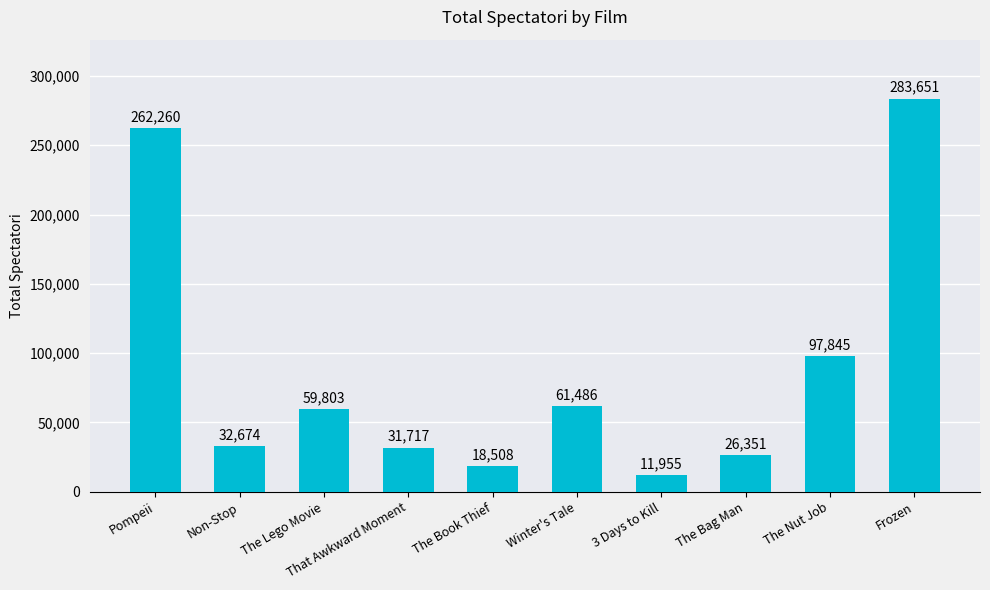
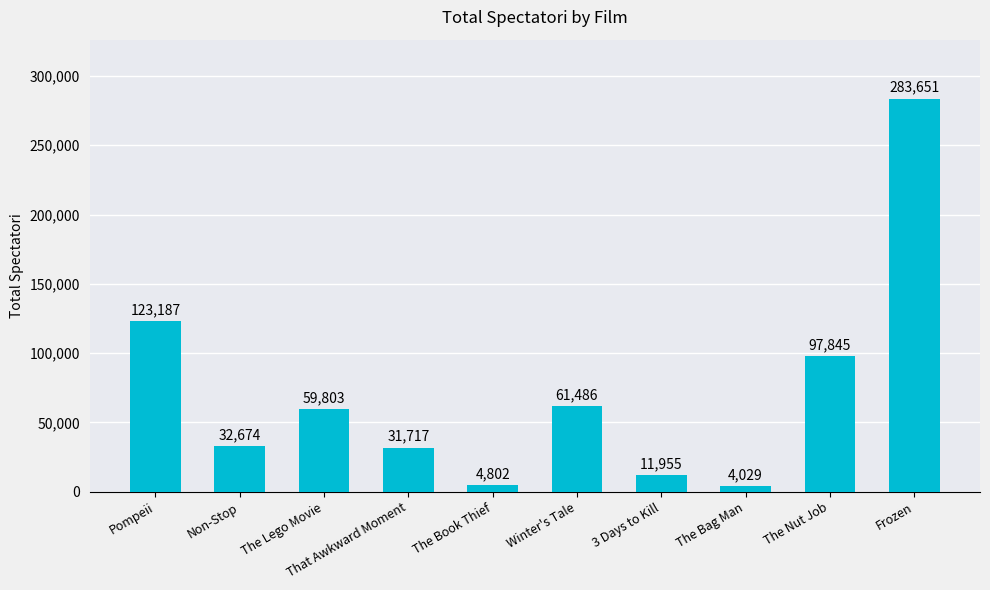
  {
-   "Pompeii": "262,260",
+   "Pompeii": "123,187",
    "Non-Stop": "32,674",
    "The Lego Movie": "59,803",
    "That Awkward Moment": "31,717",
-   "The Book Thief": "18,508",
+   "The Book Thief": "4,802",
    "Winter's Tale": "61,486",
    "3 Days to Kill": "11,955",
-   "The Bag Man": "26,351",
+   "The Bag Man": "4,029",
    "The Nut Job": "97,845",
    "Frozen": "283,651"
  }
